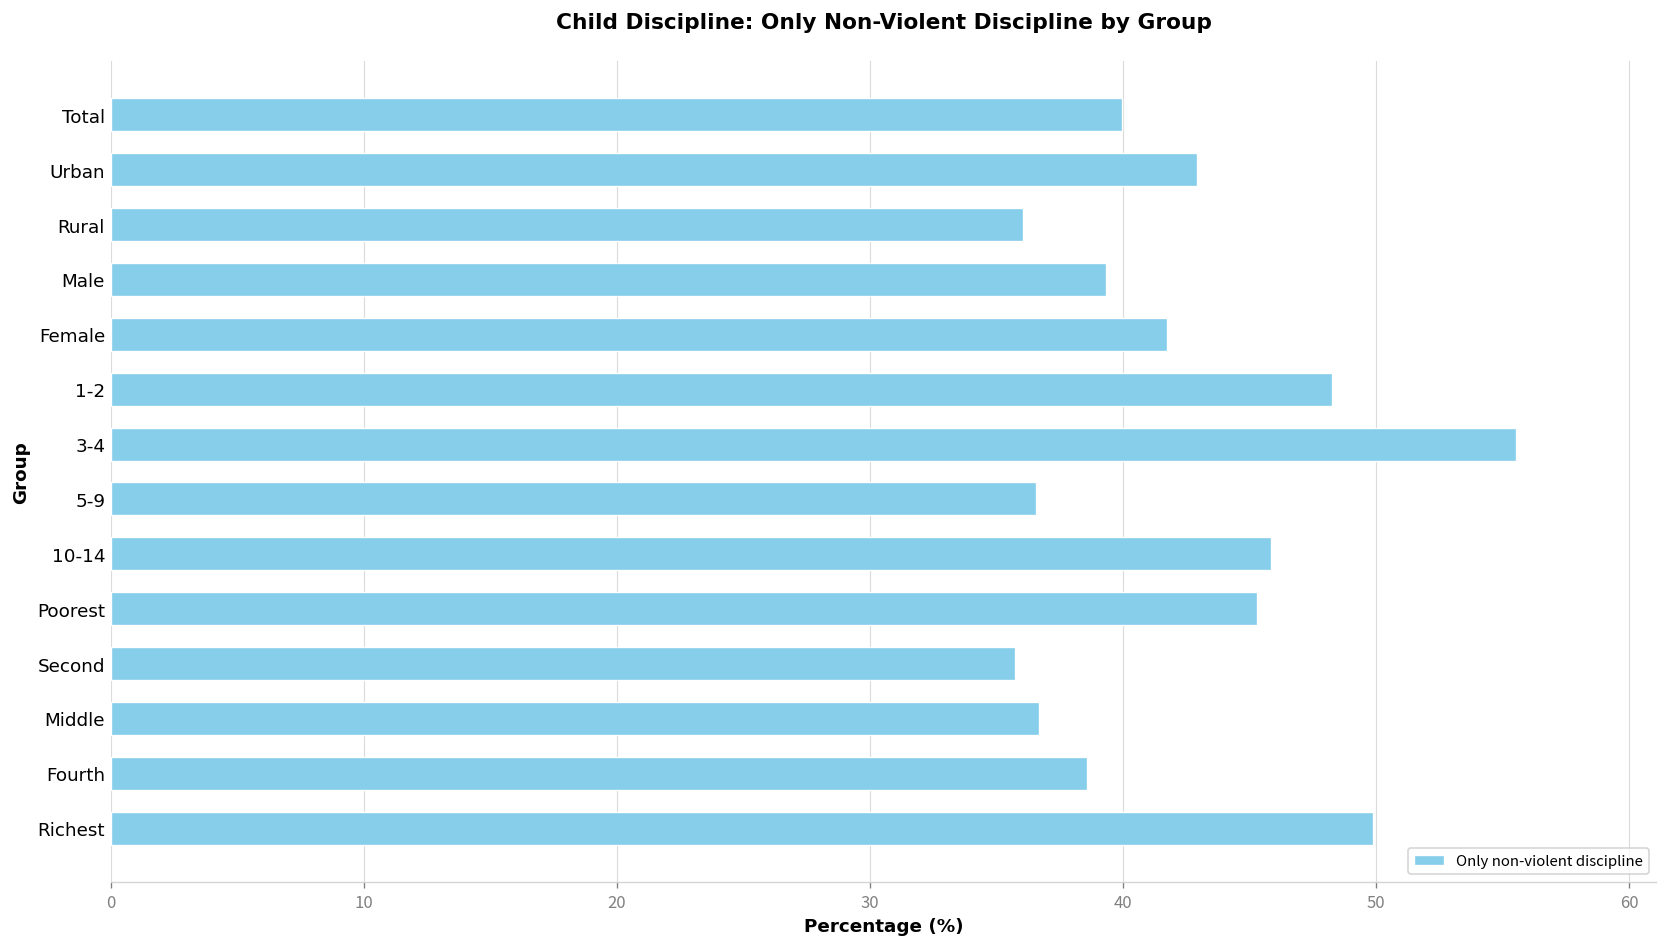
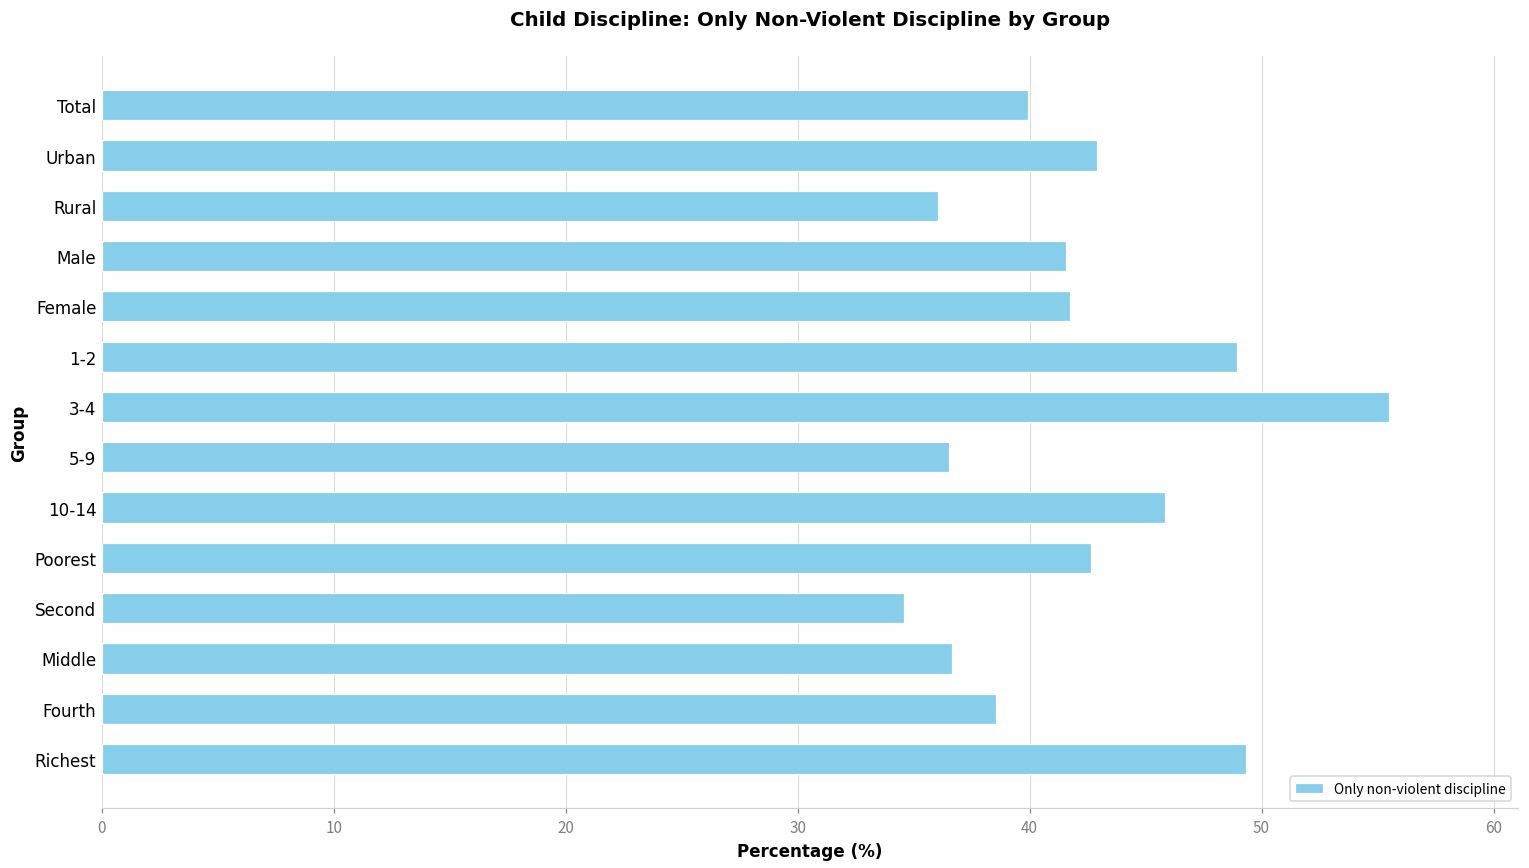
  {
    "Total": 40.0,
    "Urban": 42.9,
    "Rural": 36.1,
-   "Male": 39.3,
+   "Male": 41.6,
    "Female": 41.7,
-   "1-2": 48.3,
+   "1-2": 49.0,
    "3-4": 55.5,
    "5-9": 36.5,
    "10-14": 45.8,
-   "Poorest": 45.3,
-   "Second": 35.7,
+   "Poorest": 42.6,
+   "Second": 34.6,
    "Middle": 36.7,
    "Fourth": 38.6,
-   "Richest": 49.9
+   "Richest": 49.3
  }
